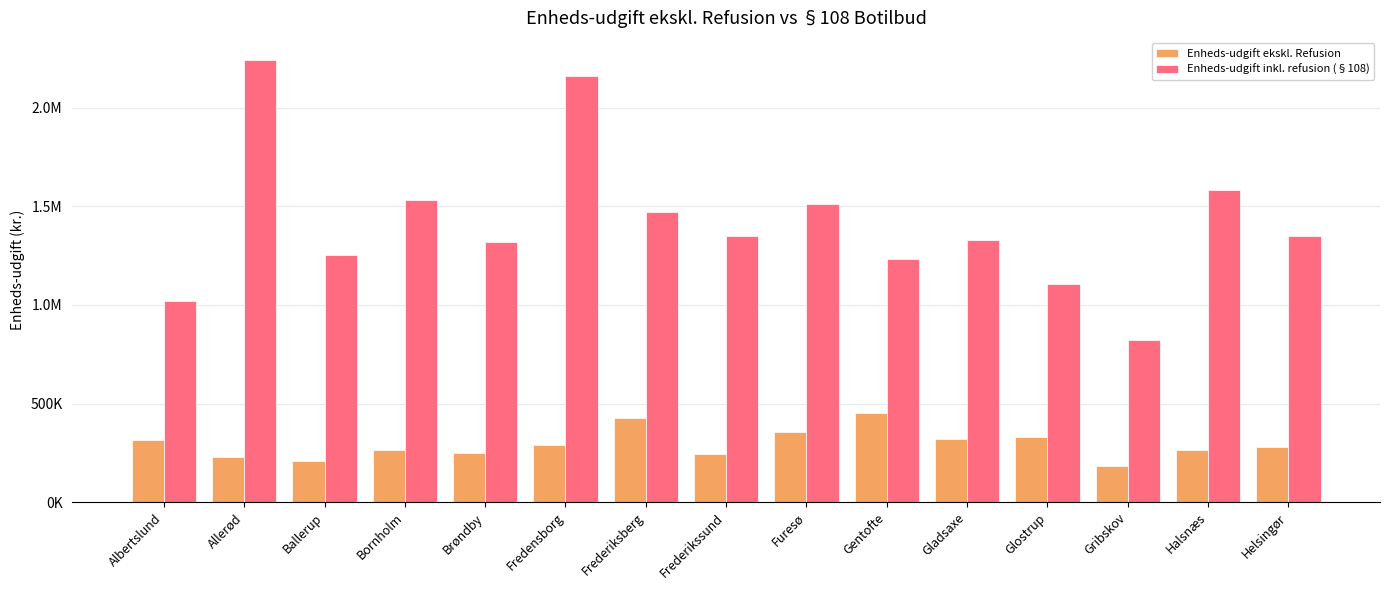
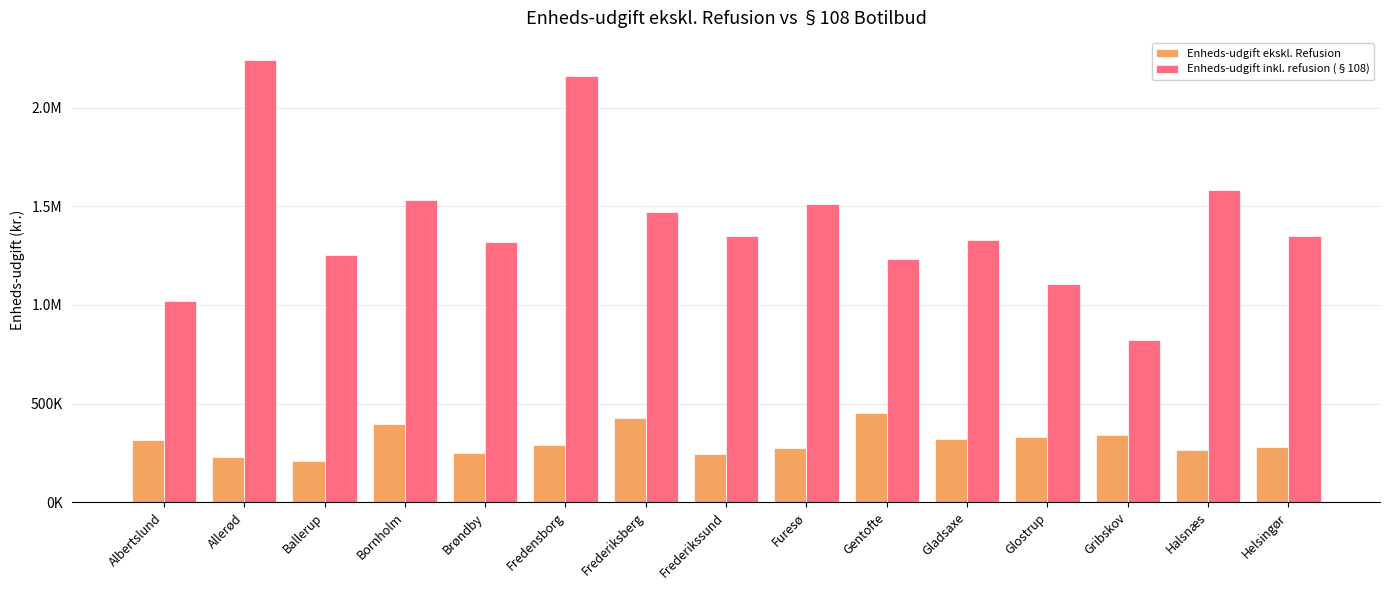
  {
    "Enheds-udgift ekskl. Refusion": {
      "Albertslund": 320000,
      "Allerød": 230000,
      "Ballerup": 210000,
-     "Bornholm": 270000,
+     "Bornholm": 400000,
      "Brøndby": 250000,
      "Fredensborg": 290000,
      "Frederiksberg": 430000,
      "Frederikssund": 240000,
-     "Furesø": 360000,
+     "Furesø": 270000,
      "Gentofte": 450000,
      "Gladsaxe": 320000,
      "Glostrup": 330000,
-     "Gribskov": 190000,
+     "Gribskov": 340000,
      "Halsnæs": 270000,
      "Helsingør": 280000
    },
    "Enheds-udgift inkl. refusion (§108)": {
      "Albertslund": 1020000,
      "Allerød": 2240000,
      "Ballerup": 1250000,
      "Bornholm": 1530000,
      "Brøndby": 1320000,
      "Fredensborg": 2160000,
      "Frederiksberg": 1470000,
      "Frederikssund": 1350000,
      "Furesø": 1510000,
      "Gentofte": 1230000,
      "Gladsaxe": 1330000,
      "Glostrup": 1100000,
      "Gribskov": 820000,
      "Halsnæs": 1580000,
      "Helsingør": 1350000
    }
  }
